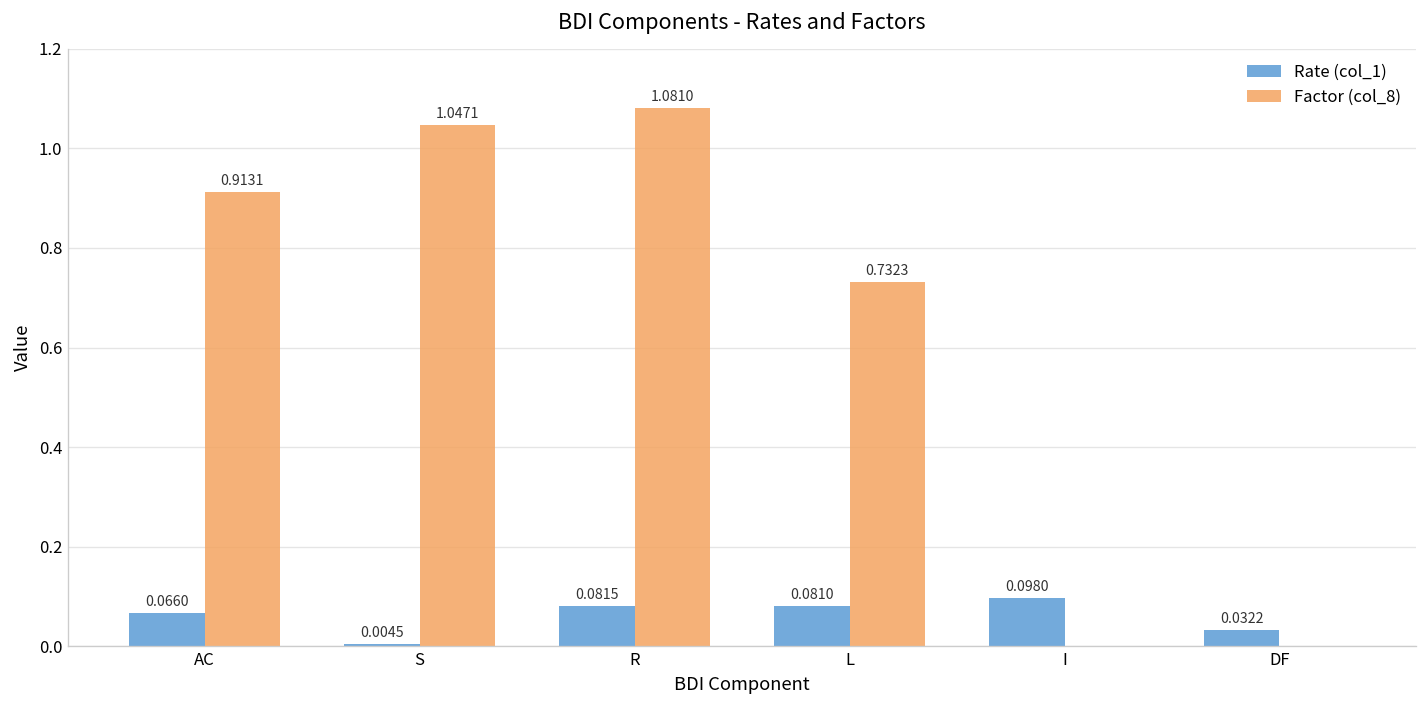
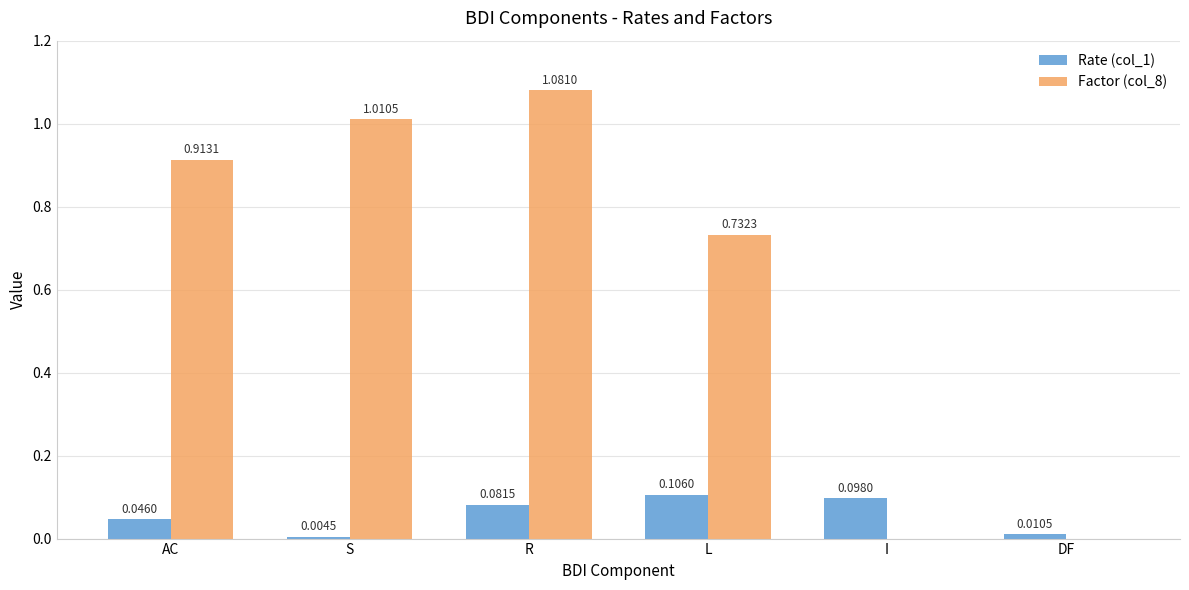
  {
    "Rate (col_1)": {
-     "AC": 0.0660,
+     "AC": 0.0460,
      "S": 0.0045,
      "R": 0.0815,
-     "L": 0.0810,
+     "L": 0.1060,
      "I": 0.0980,
-     "DF": 0.0322
+     "DF": 0.0105
    },
    "Factor (col_8)": {
      "AC": 0.9131,
-     "S": 1.0471,
+     "S": 1.0105,
      "R": 1.0810,
      "L": 0.7323
    }
  }
